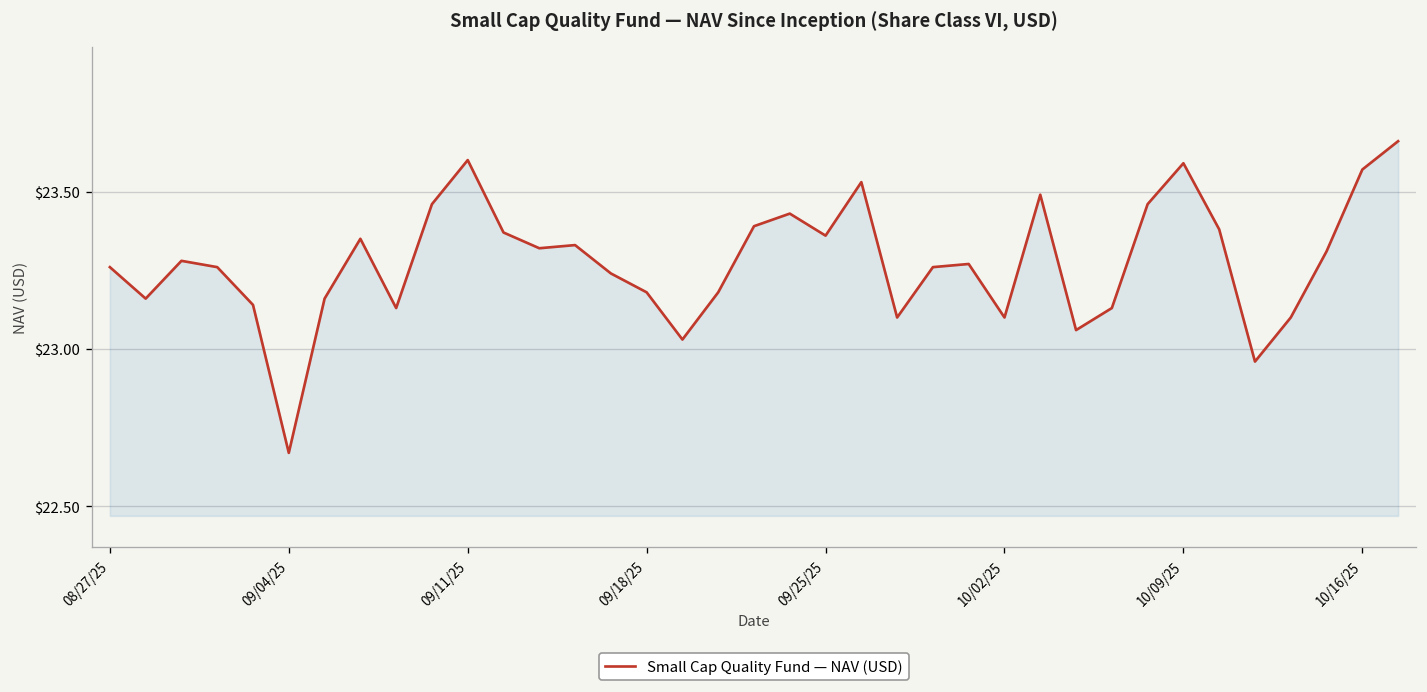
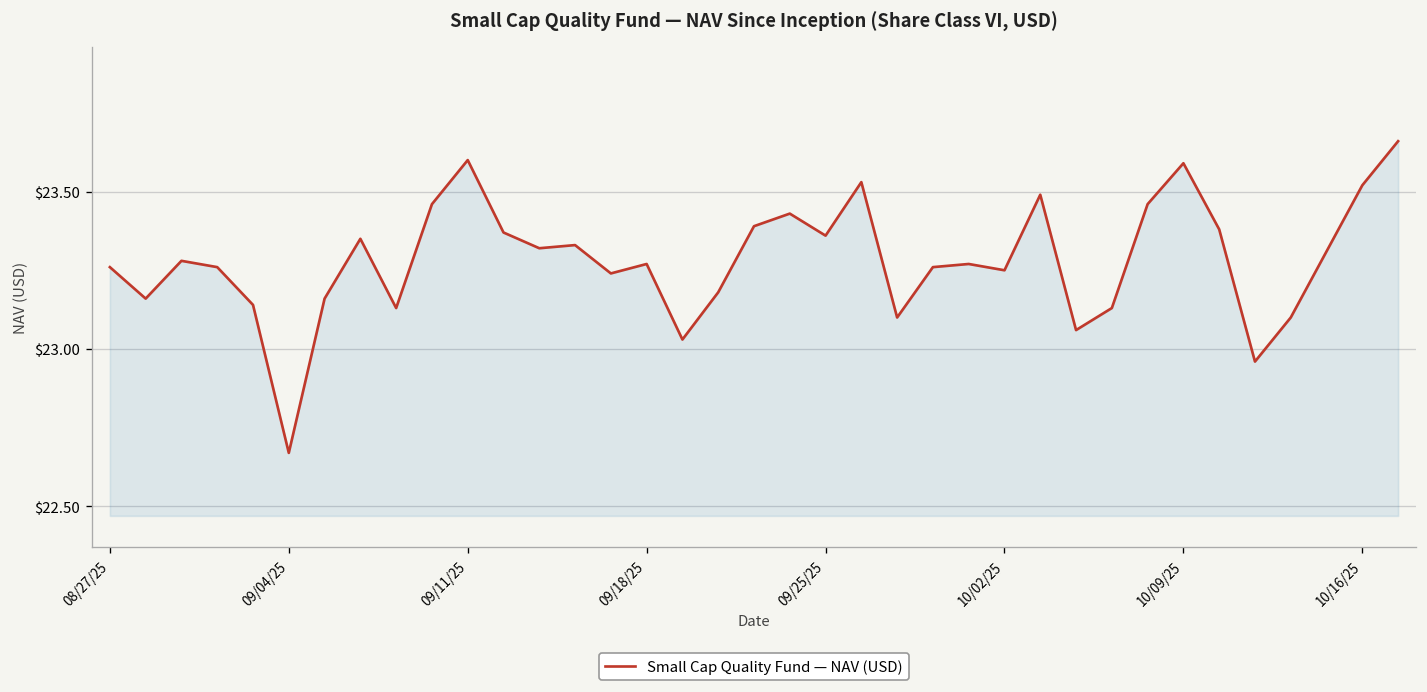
  {
    "08/27/25": "$23.26",
    "09/04/25": "$22.67",
    "09/11/25": "$23.60",
-   "09/18/25": "$23.18",
+   "09/18/25": "$23.27",
    "09/25/25": "$23.36",
-   "10/02/25": "$23.10",
+   "10/02/25": "$23.25",
    "10/09/25": "$23.59",
-   "10/16/25": "$23.57"
+   "10/16/25": "$23.52"
  }
